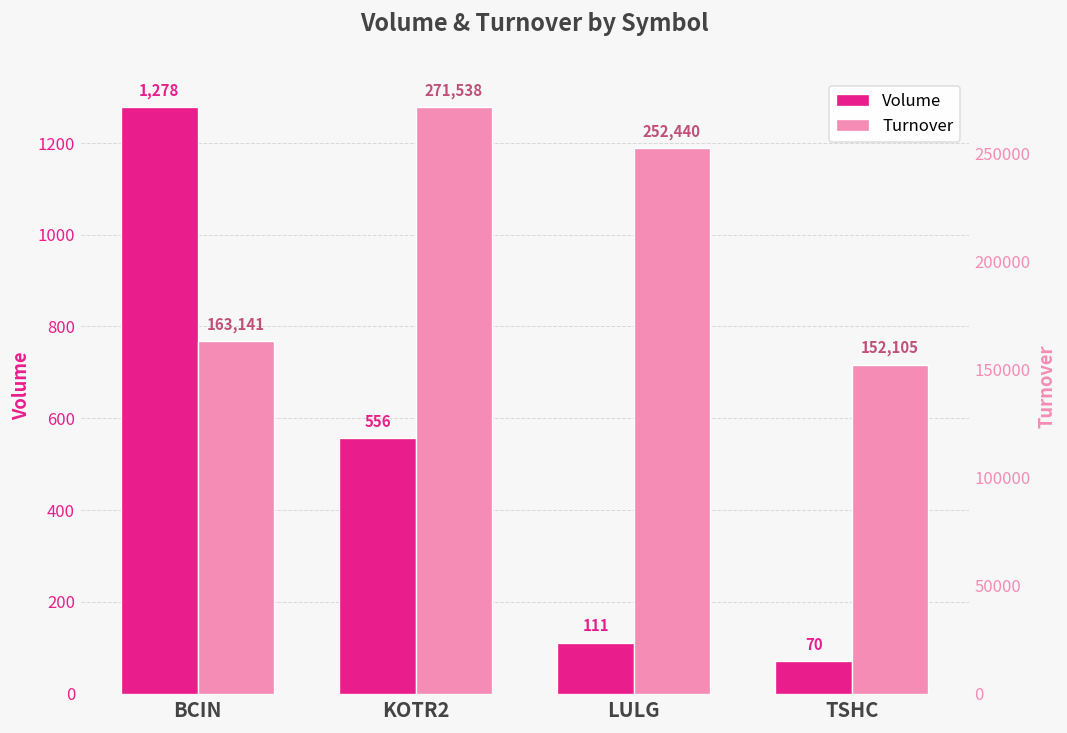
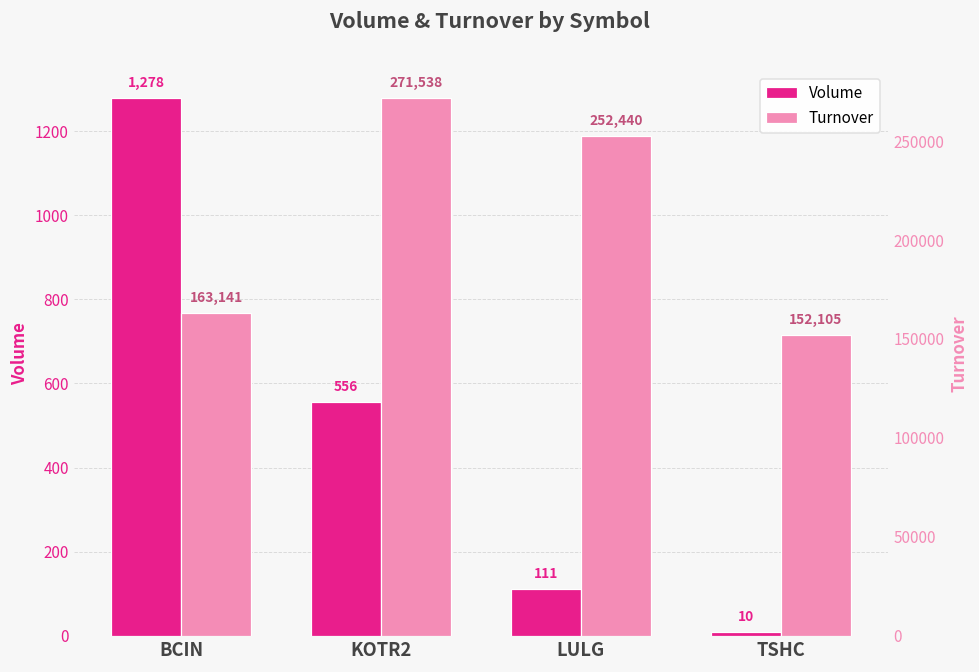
  {
    "Volume": {
      "BCIN": "1,278",
      "KOTR2": "556",
      "LULG": "111",
-     "TSHC": "70"
+     "TSHC": "10"
    },
    "Turnover": {
      "BCIN": "163,141",
      "KOTR2": "271,538",
      "LULG": "252,440",
      "TSHC": "152,105"
    }
  }
